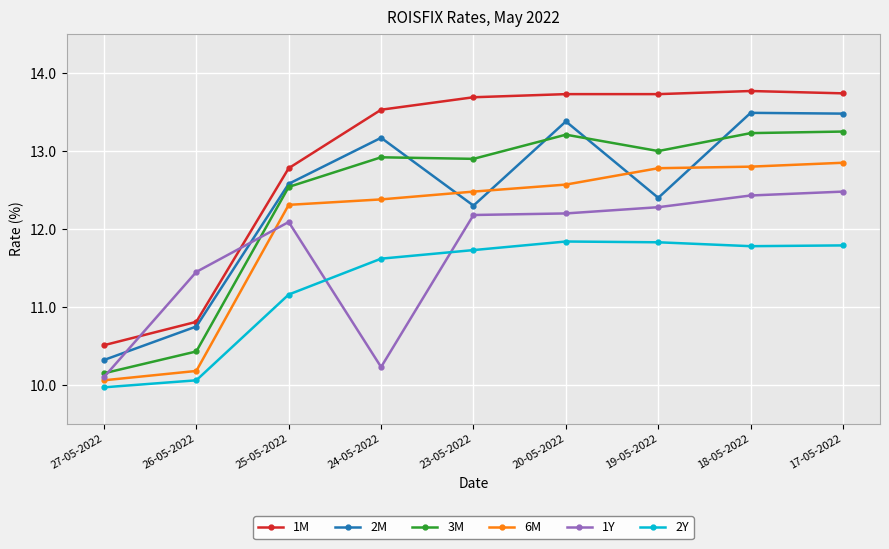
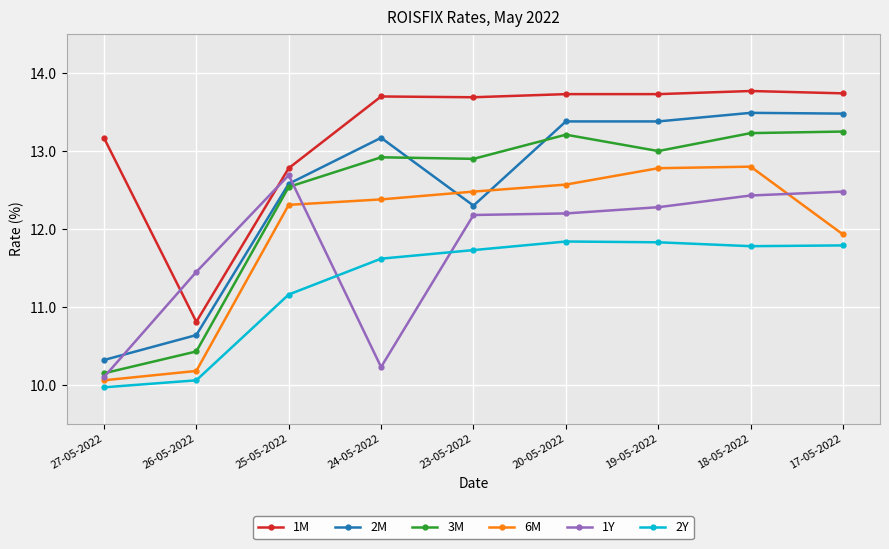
  {
    "1M": {
-     "27-05-2022": 10.5,
+     "27-05-2022": 13.2,
      "26-05-2022": 10.8,
      "25-05-2022": 12.8,
-     "24-05-2022": 13.5,
+     "24-05-2022": 13.7,
      "23-05-2022": 13.7,
      "20-05-2022": 13.7,
      "19-05-2022": 13.7,
      "18-05-2022": 13.8,
      "17-05-2022": 13.7
    },
    "2M": {
      "27-05-2022": 10.3,
-     "26-05-2022": 10.8,
+     "26-05-2022": 10.6,
      "25-05-2022": 12.6,
      "24-05-2022": 13.2,
      "23-05-2022": 12.3,
      "20-05-2022": 13.4,
-     "19-05-2022": 12.4,
+     "19-05-2022": 13.4,
      "18-05-2022": 13.5,
      "17-05-2022": 13.5
    },
    "3M": {
      "27-05-2022": 10.2,
      "26-05-2022": 10.4,
      "25-05-2022": 12.5,
      "24-05-2022": 12.9,
      "23-05-2022": 12.9,
      "20-05-2022": 13.2,
      "19-05-2022": 13.0,
      "18-05-2022": 13.2,
      "17-05-2022": 13.3
    },
    "6M": {
      "27-05-2022": 10.1,
      "26-05-2022": 10.2,
      "25-05-2022": 12.3,
      "24-05-2022": 12.4,
      "23-05-2022": 12.5,
      "20-05-2022": 12.6,
      "19-05-2022": 12.8,
      "18-05-2022": 12.8,
-     "17-05-2022": 12.9
+     "17-05-2022": 11.9
    },
    "1Y": {
      "27-05-2022": 10.1,
      "26-05-2022": 11.5,
-     "25-05-2022": 12.1,
+     "25-05-2022": 12.7,
      "24-05-2022": 10.2,
      "23-05-2022": 12.2,
      "20-05-2022": 12.2,
      "19-05-2022": 12.3,
      "18-05-2022": 12.4,
      "17-05-2022": 12.5
    },
    "2Y": {
      "27-05-2022": 10.0,
      "26-05-2022": 10.1,
      "25-05-2022": 11.2,
      "24-05-2022": 11.6,
      "23-05-2022": 11.7,
      "20-05-2022": 11.8,
      "19-05-2022": 11.8,
      "18-05-2022": 11.8,
      "17-05-2022": 11.8
    }
  }
